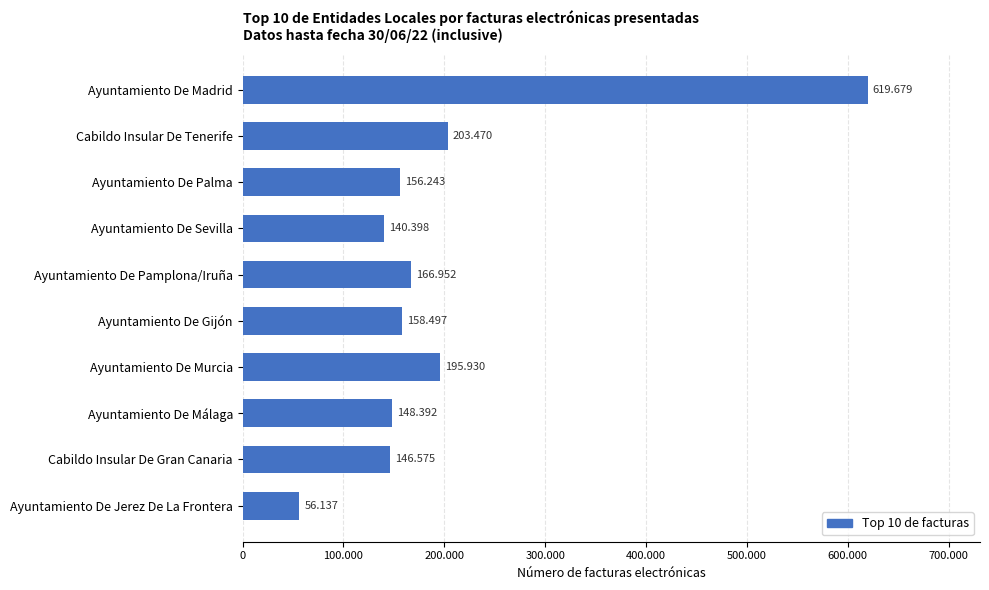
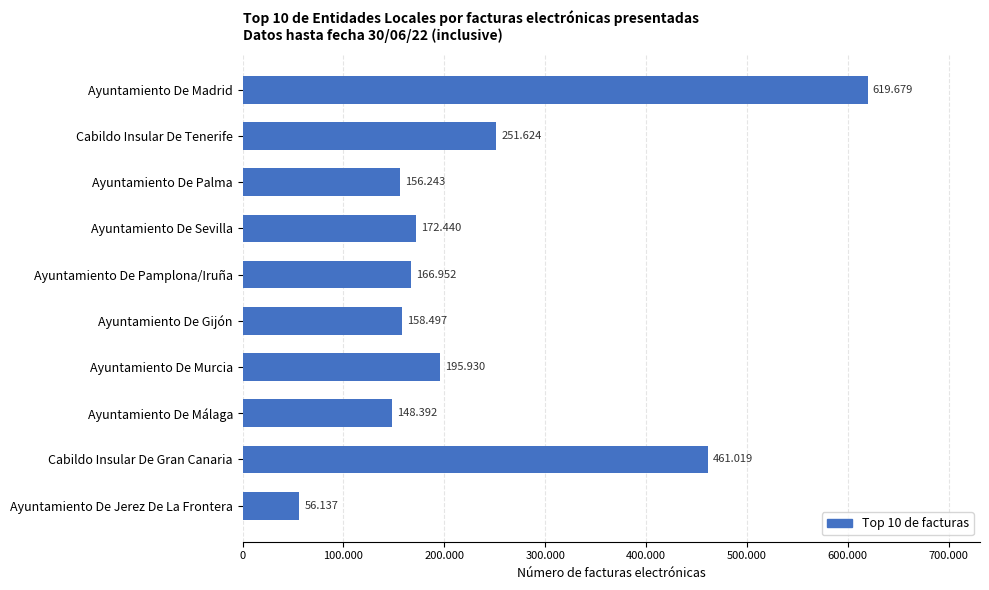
  {
-   "Cabildo Insular De Tenerife": 203.470,
-   "Ayuntamiento De Sevilla": 140.398,
-   "Cabildo Insular De Gran Canaria": 146.575
+   "Cabildo Insular De Tenerife": 251.624,
+   "Ayuntamiento De Sevilla": 172.440,
+   "Cabildo Insular De Gran Canaria": 461.019
  }
